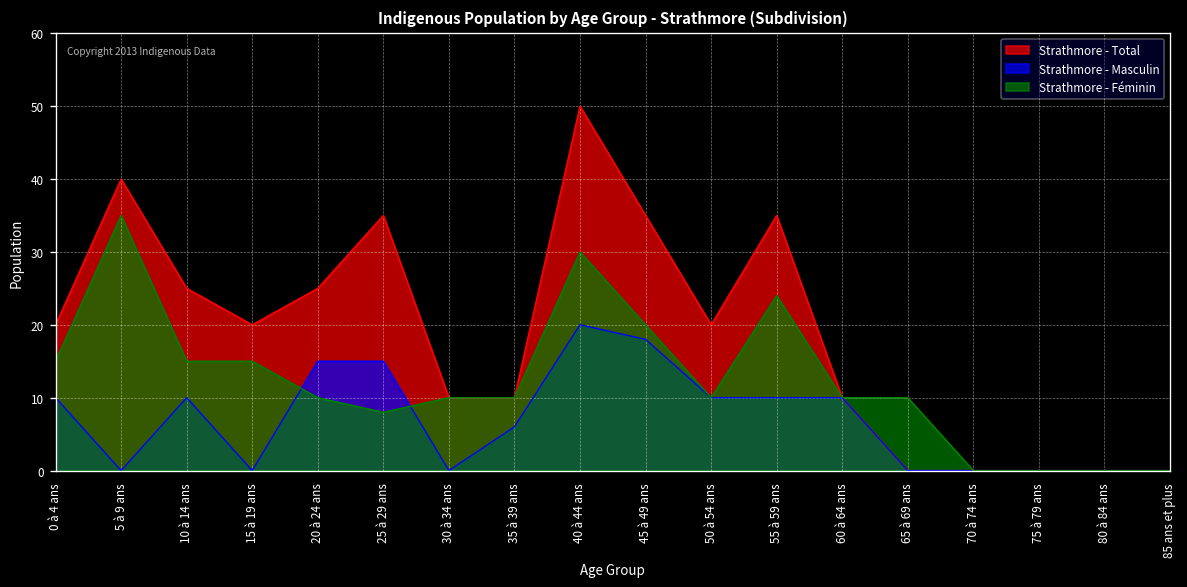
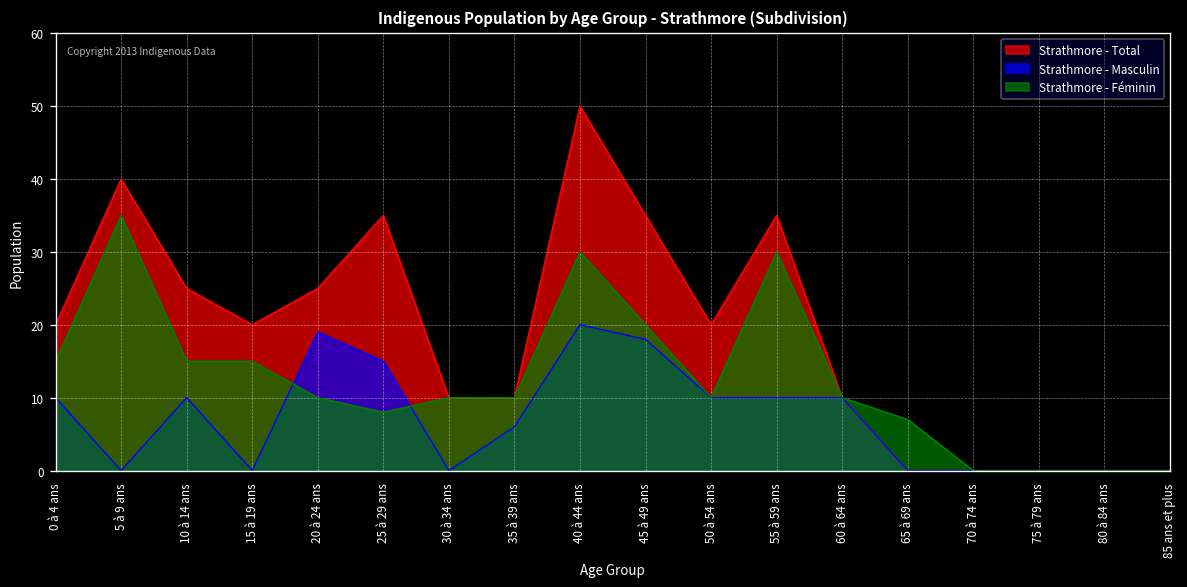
  {
    "Strathmore - Total": {
      "0 à 4 ans": 20,
      "5 à 9 ans": 40,
      "10 à 14 ans": 25,
      "15 à 19 ans": 20,
      "20 à 24 ans": 25,
      "25 à 29 ans": 35,
      "40 à 44 ans": 50,
      "45 à 49 ans": 35,
      "50 à 54 ans": 20,
      "55 à 59 ans": 35
    },
    "Strathmore - Masculin": {
      "0 à 4 ans": 10,
      "5 à 9 ans": 0,
      "10 à 14 ans": 10,
      "15 à 19 ans": 0,
-     "20 à 24 ans": 15,
+     "20 à 24 ans": 19,
      "25 à 29 ans": 15,
      "30 à 34 ans": 0,
      "35 à 39 ans": 6,
      "40 à 44 ans": 20,
      "45 à 49 ans": 18,
      "55 à 59 ans": 10
    },
    "Strathmore - Féminin": {
      "0 à 4 ans": 15,
      "5 à 9 ans": 35,
      "10 à 14 ans": 15,
      "15 à 19 ans": 15,
      "20 à 24 ans": 10,
      "25 à 29 ans": 8,
      "40 à 44 ans": 30,
      "45 à 49 ans": 20,
-     "55 à 59 ans": 24,
-     "65 à 69 ans": 10
+     "55 à 59 ans": 30,
+     "65 à 69 ans": 7
    }
  }
